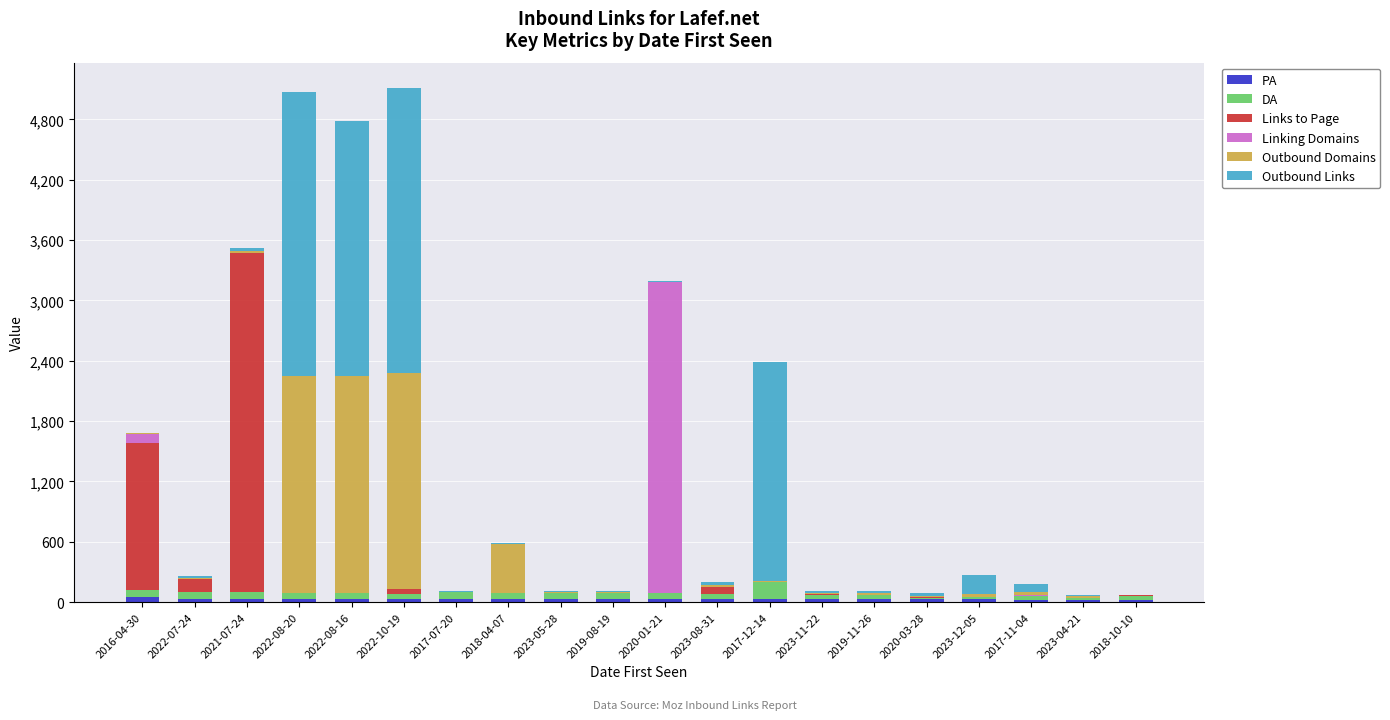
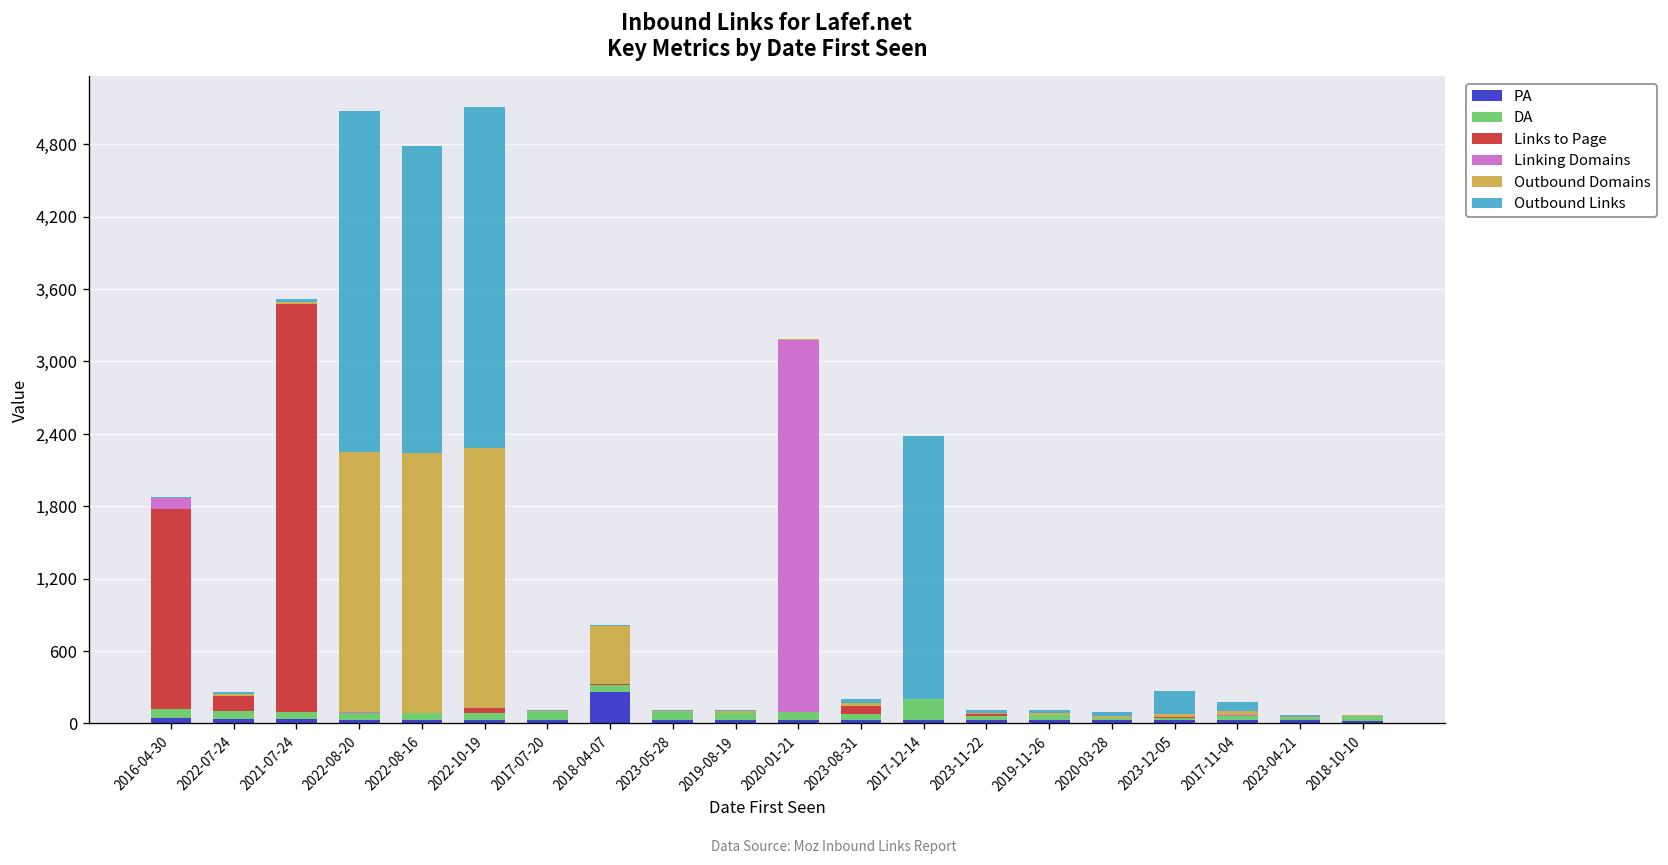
  {
    "PA": {
      "2016-04-30": "50",
      "2022-07-24": "30",
      "2021-07-24": "30",
      "2022-08-20": "30",
      "2022-08-16": "30",
      "2022-10-19": "30",
      "2017-07-20": "30",
-     "2018-04-07": "30",
+     "2018-04-07": "260",
      "2023-05-28": "30",
      "2019-08-19": "30",
      "2020-01-21": "30",
      "2023-08-31": "30",
      "2017-12-14": "30",
      "2023-11-22": "30",
      "2019-11-26": "30",
      "2020-03-28": "30",
      "2023-12-05": "30",
      "2017-11-04": "30",
      "2023-04-21": "30"
    },
    "DA": {
      "2016-04-30": "70",
      "2022-07-24": "70",
      "2021-07-24": "70",
      "2022-08-20": "50",
      "2022-08-16": "50",
      "2022-10-19": "50",
      "2017-07-20": "60",
      "2018-04-07": "60",
      "2023-05-28": "60",
      "2019-08-19": "60",
      "2020-01-21": "60",
      "2023-08-31": "50",
      "2017-12-14": "170",
      "2023-11-22": "40",
      "2019-11-26": "40",
      "2017-11-04": "40",
      "2018-10-10": "40"
    },
    "Links to Page": {
-     "2016-04-30": "1,460",
+     "2016-04-30": "1,660",
      "2022-07-24": "130",
      "2021-07-24": "3,370",
      "2022-10-19": "40",
      "2023-08-31": "70"
    },
    "Linking Domains": {
      "2016-04-30": "90",
      "2022-07-24": "0",
      "2021-07-24": "0",
      "2017-07-20": "0",
      "2018-04-07": "0",
      "2023-05-28": "0",
      "2019-08-19": "0",
      "2020-01-21": "3,090",
      "2023-08-31": "0",
      "2017-12-14": "0",
      "2023-11-22": "0",
      "2019-11-26": "0",
      "2023-12-05": "0",
      "2023-04-21": "0",
      "2018-10-10": "0"
    },
    "Outbound Domains": {
      "2022-08-20": "2,150",
      "2022-08-16": "2,150",
      "2022-10-19": "2,150",
      "2018-04-07": "490",
      "2023-12-05": "30",
      "2017-11-04": "40"
    },
    "Outbound Links": {
      "2022-08-20": "2,830",
      "2022-08-16": "2,540",
      "2022-10-19": "2,830",
      "2023-08-31": "40",
      "2017-12-14": "2,180",
      "2020-03-28": "30",
      "2023-12-05": "190",
      "2017-11-04": "70"
    }
  }
